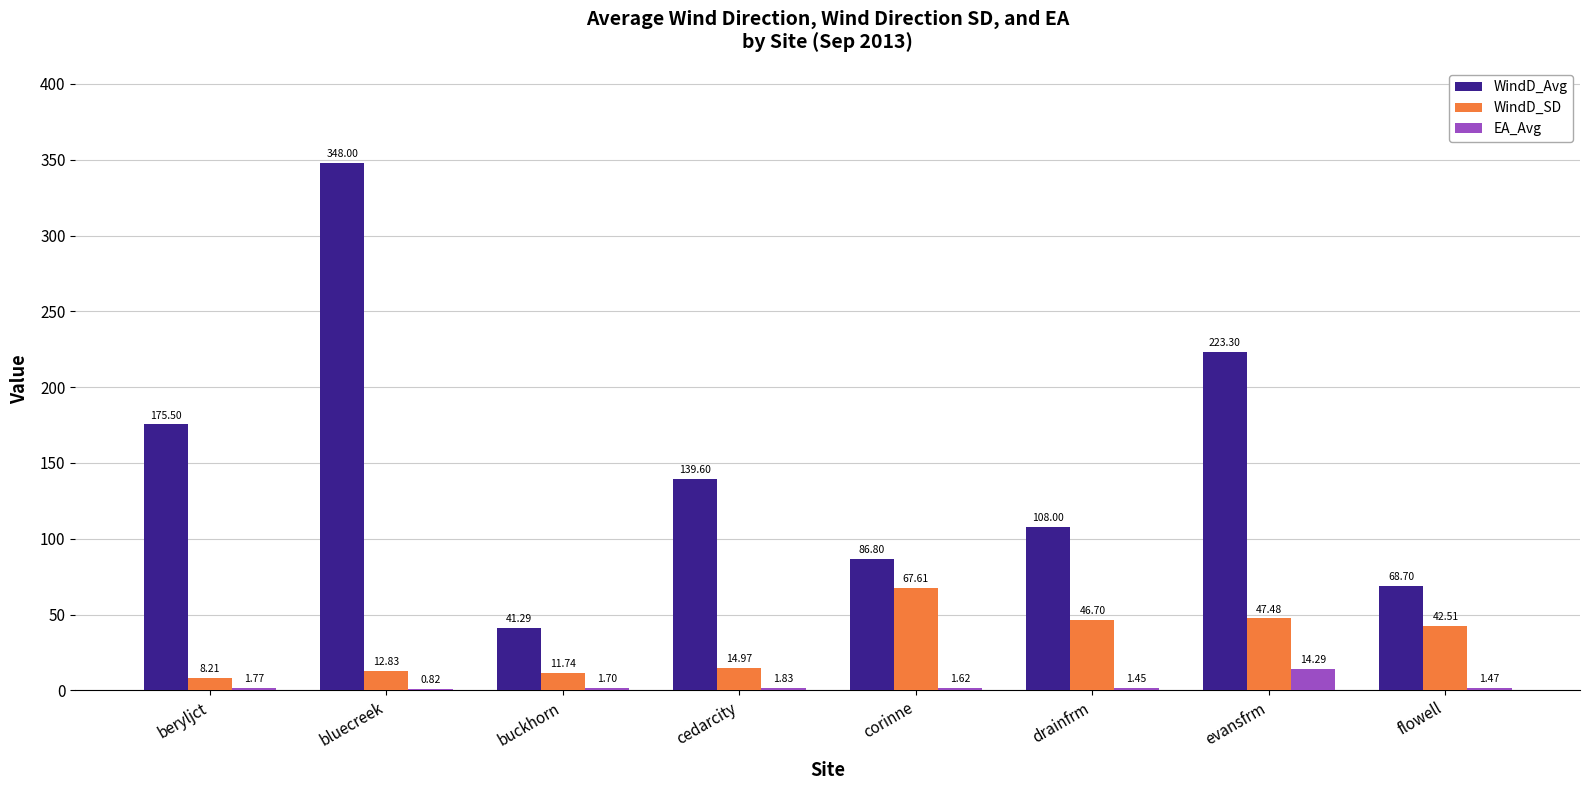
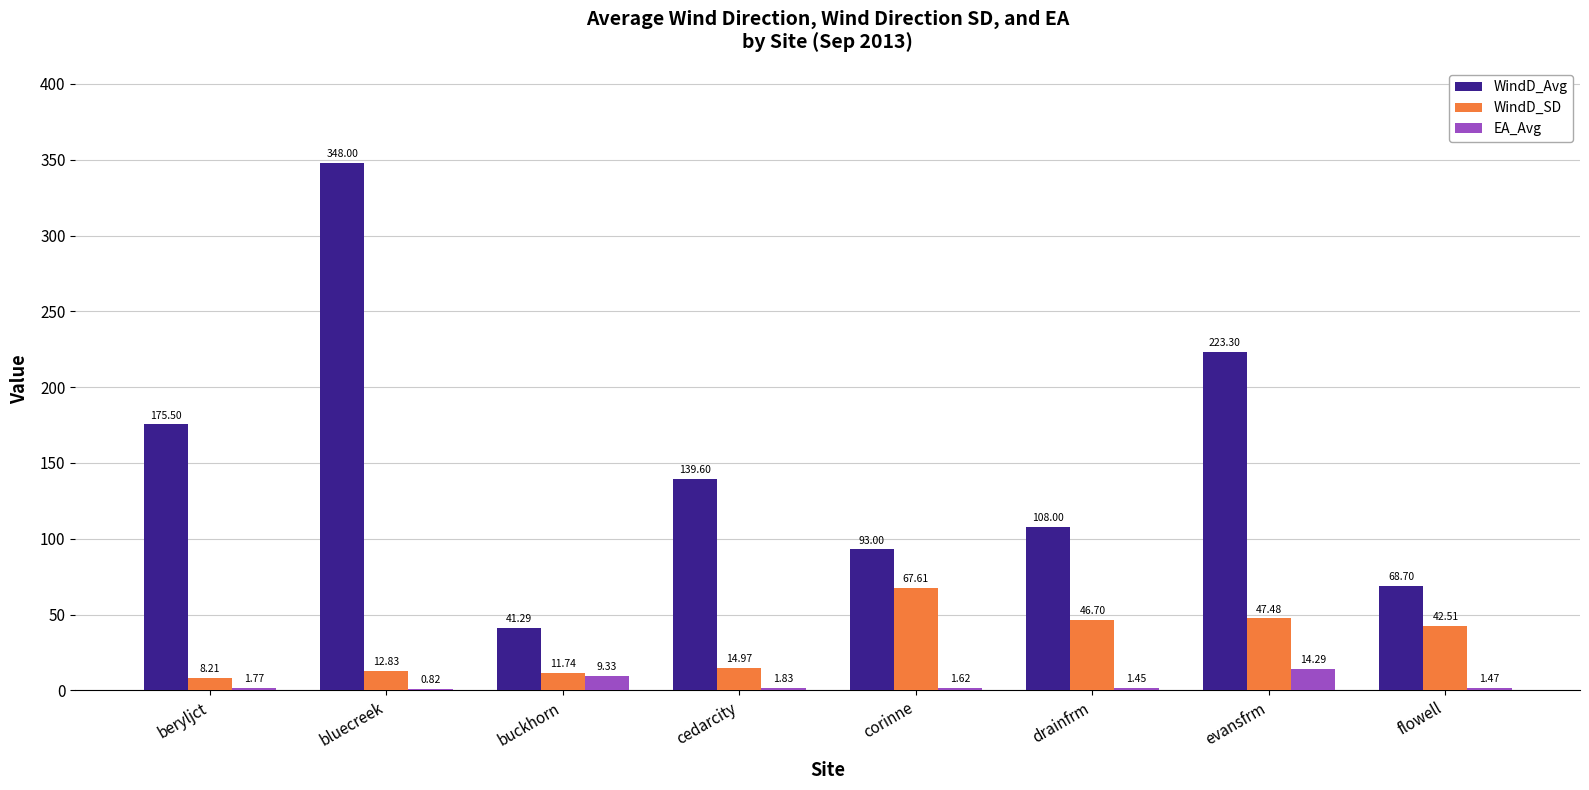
  {
    "WindD_Avg": {
      "beryljct": 175.50,
      "bluecreek": 348.00,
      "buckhorn": 41.29,
      "cedarcity": 139.60,
-     "corinne": 86.80,
+     "corinne": 93.00,
      "drainfrm": 108.00,
      "evansfrm": 223.30,
      "flowell": 68.70
    },
    "WindD_SD": {
      "beryljct": 8.21,
      "bluecreek": 12.83,
      "buckhorn": 11.74,
      "cedarcity": 14.97,
      "corinne": 67.61,
      "drainfrm": 46.70,
      "evansfrm": 47.48,
      "flowell": 42.51
    },
    "EA_Avg": {
      "beryljct": 1.77,
      "bluecreek": 0.82,
-     "buckhorn": 1.70,
+     "buckhorn": 9.33,
      "cedarcity": 1.83,
      "corinne": 1.62,
      "drainfrm": 1.45,
      "evansfrm": 14.29,
      "flowell": 1.47
    }
  }
